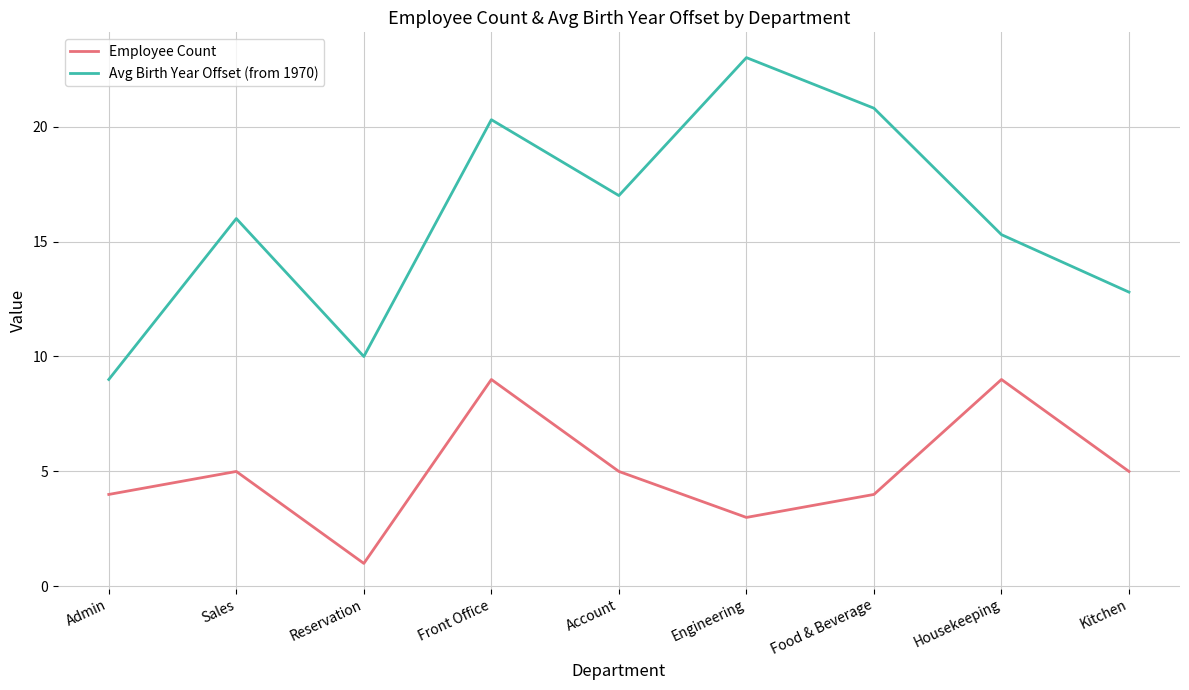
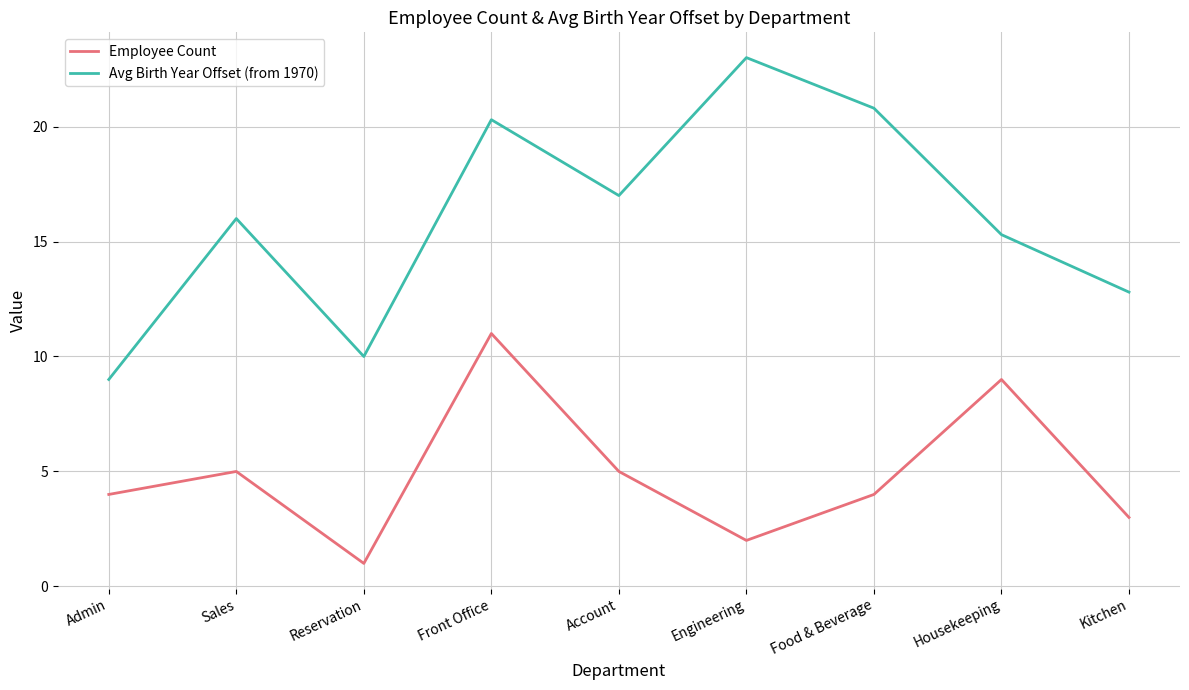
  {
    "Employee Count": {
      "Admin": 4,
      "Sales": 5,
      "Reservation": 1,
-     "Front Office": 9,
+     "Front Office": 11,
      "Account": 5,
-     "Engineering": 3,
+     "Engineering": 2,
      "Food & Beverage": 4,
      "Housekeeping": 9,
-     "Kitchen": 5
+     "Kitchen": 3
    },
    "Avg Birth Year Offset (from 1970)": {
      "Admin": 9,
      "Sales": 16,
      "Reservation": 10,
      "Front Office": 20.3,
      "Account": 17,
      "Engineering": 23,
      "Food & Beverage": 20.8,
      "Housekeeping": 15.3,
      "Kitchen": 12.8
    }
  }
